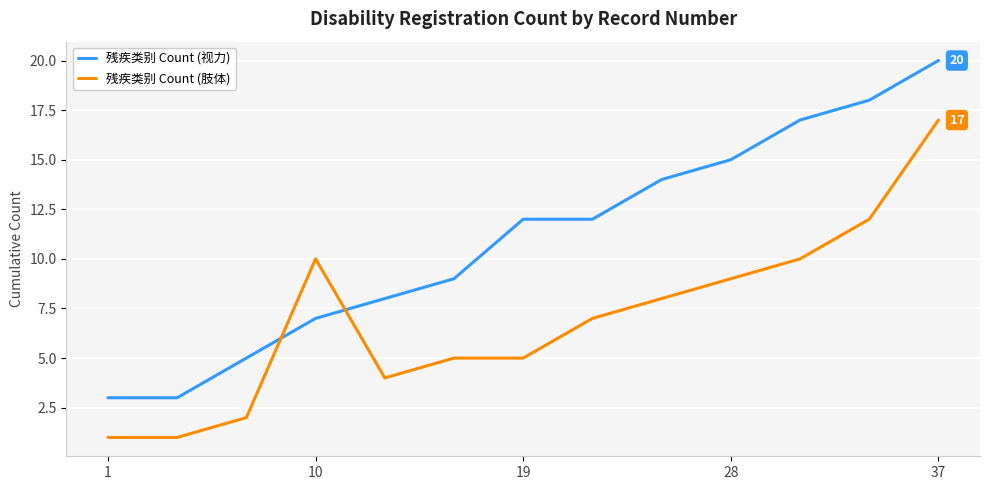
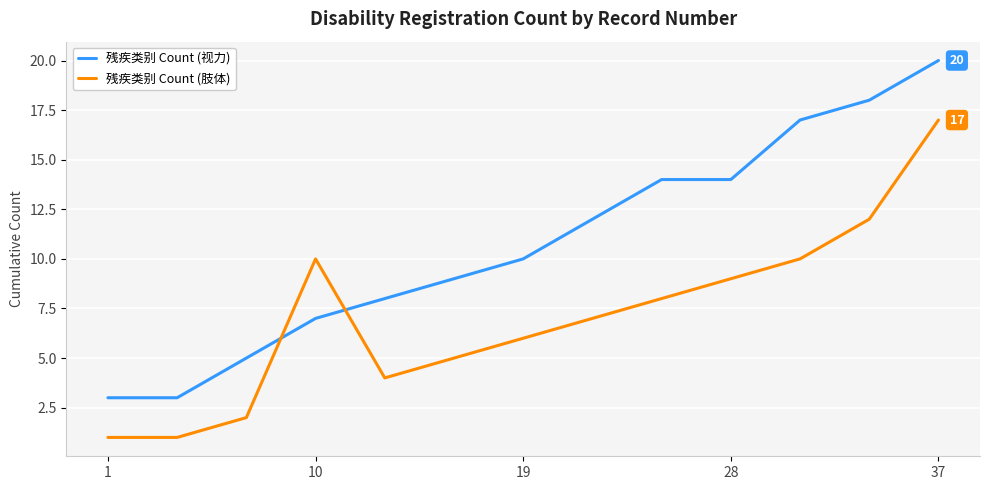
  {
    "残疾类别 Count (视力)": {
      "1": 3,
      "10": 7,
-     "19": 12,
-     "28": 15
+     "19": 10,
+     "28": 14
    },
    "残疾类别 Count (肢体)": {
      "1": 1,
      "10": 10,
-     "19": 5,
+     "19": 6,
      "28": 9
    }
  }
